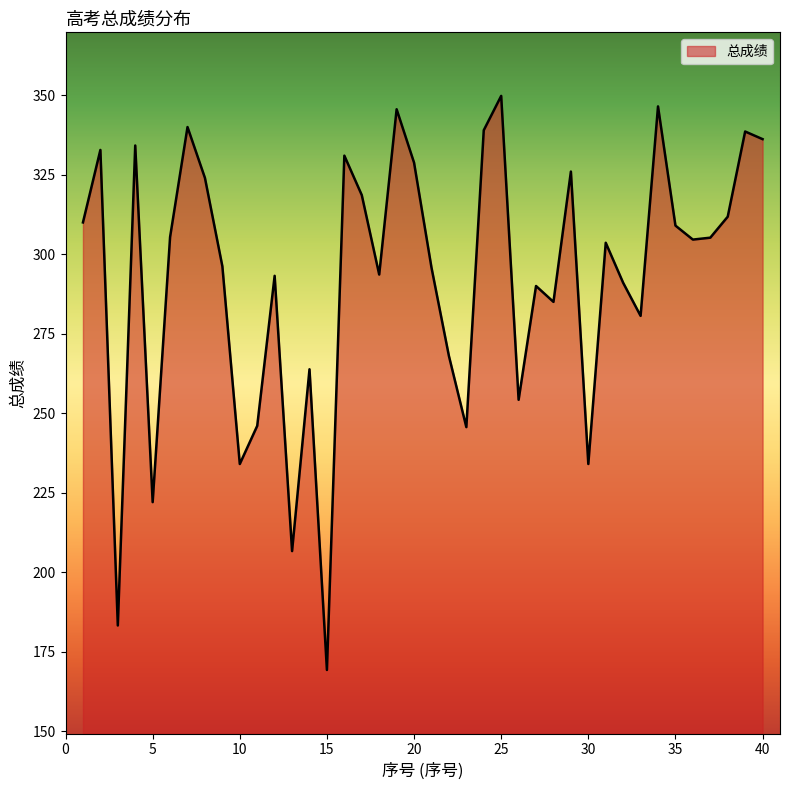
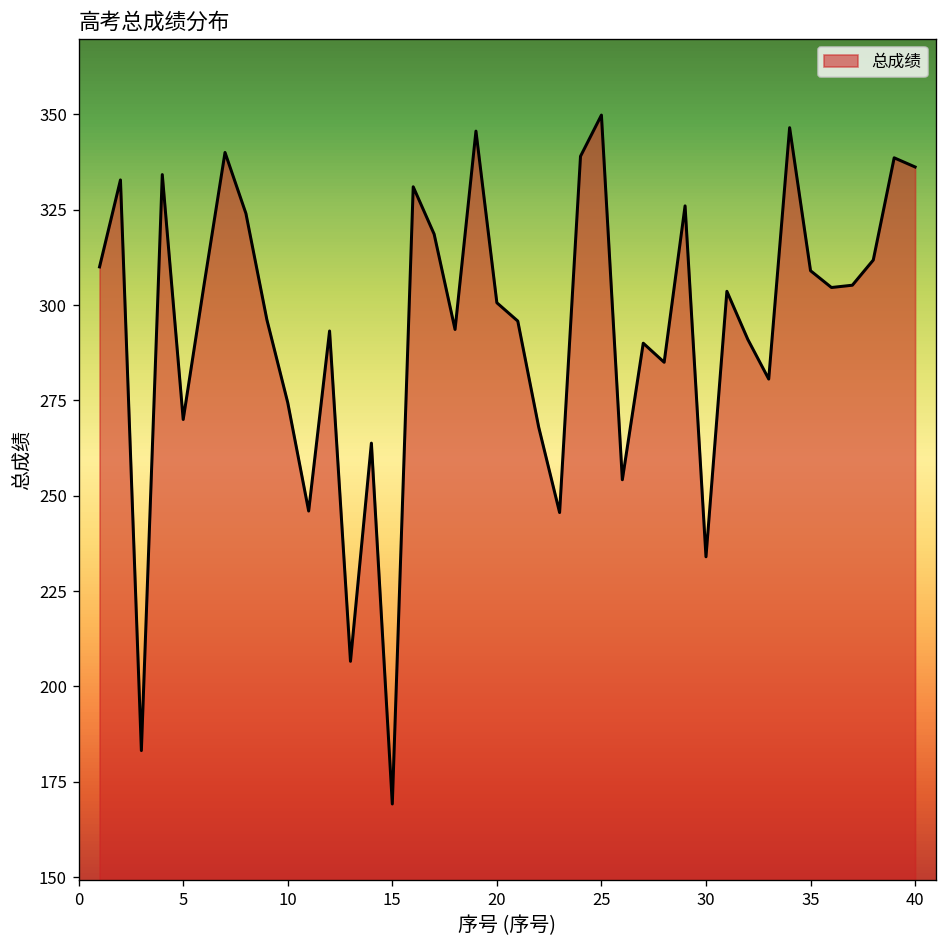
  {
-   "5": 222,
-   "10": 234,
+   "5": 270,
+   "10": 274,
    "15": 169,
-   "20": 329,
+   "20": 301,
    "25": 350,
    "30": 234,
    "35": 309,
    "40": 336
  }
